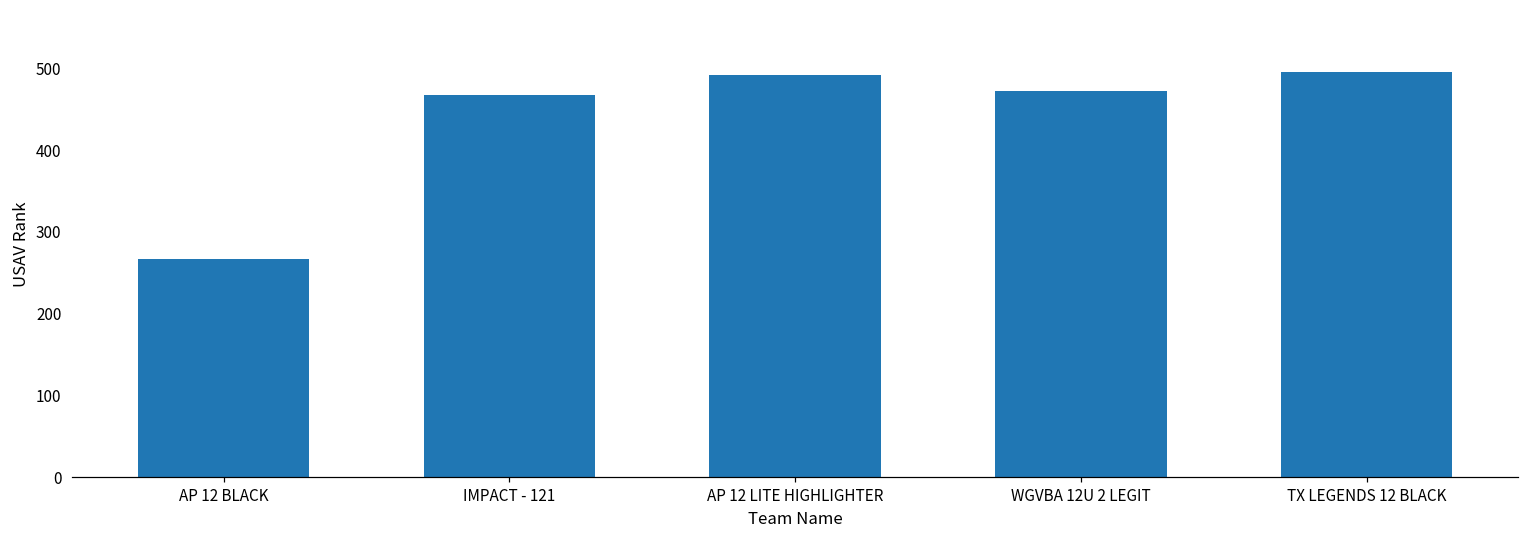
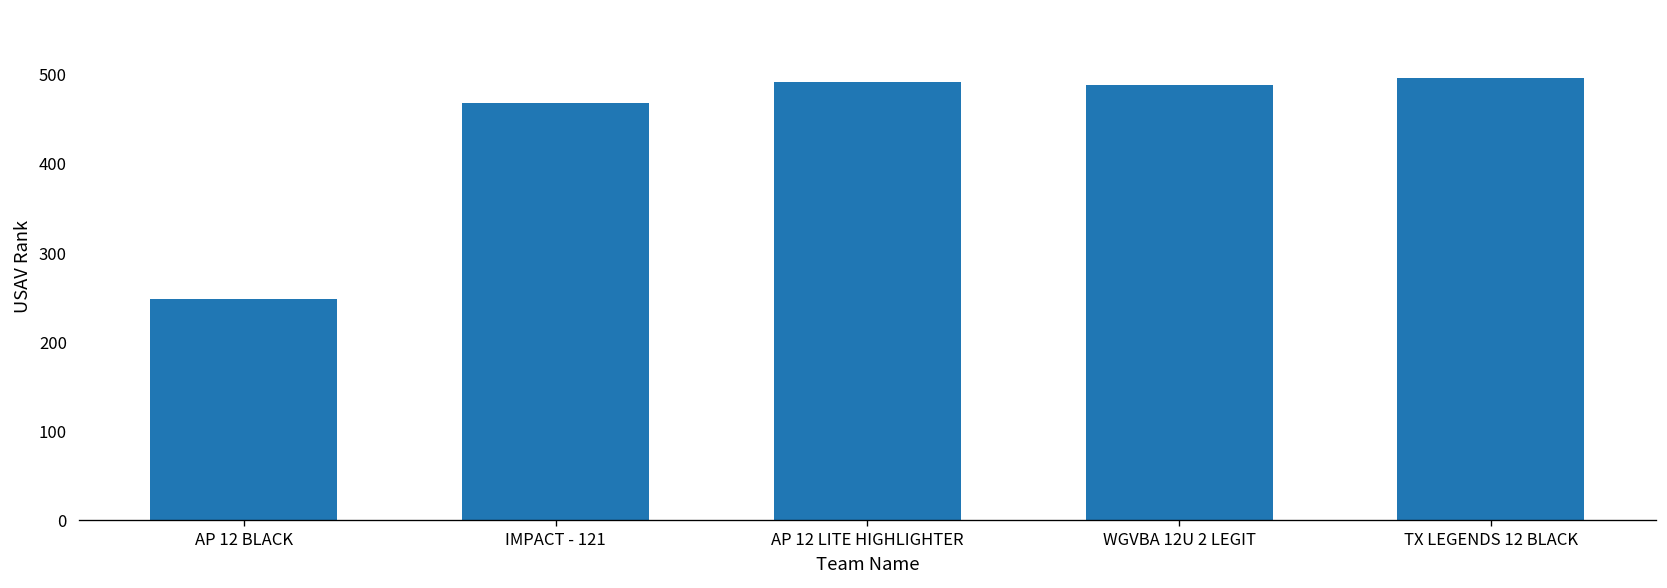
  {
-   "AP 12 BLACK": 270,
+   "AP 12 BLACK": 250,
    "IMPACT - 121": 470,
    "AP 12 LITE HIGHLIGHTER": 490,
-   "WGVBA 12U 2 LEGIT": 470,
+   "WGVBA 12U 2 LEGIT": 490,
    "TX LEGENDS 12 BLACK": 500
  }
